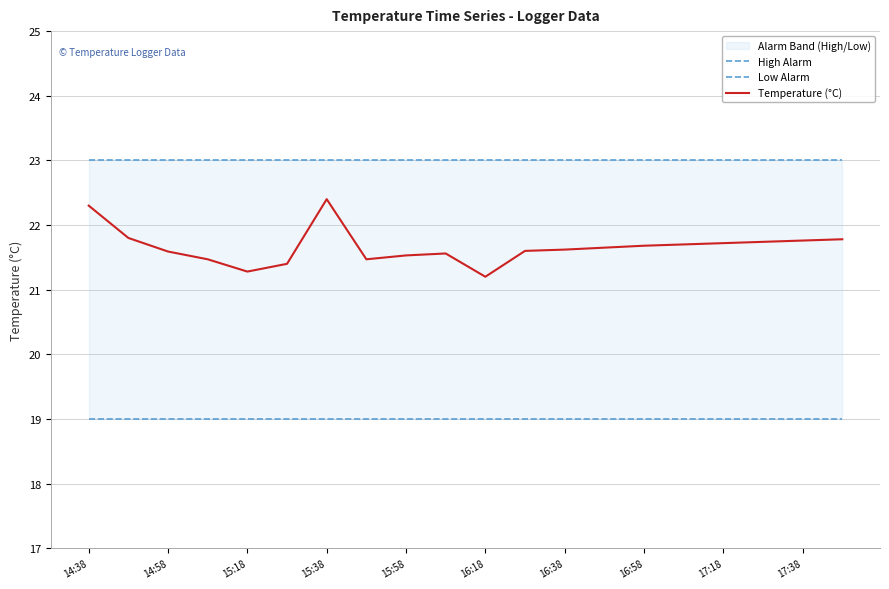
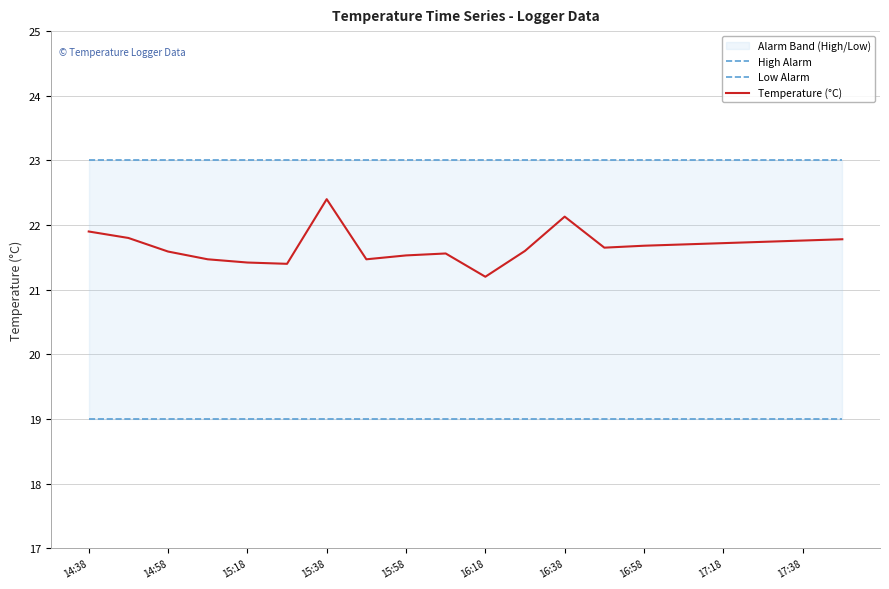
  {
    "Alarm Band (High/Low)": {
      "14:38": 23.0,
      "14:58": 23.0,
      "15:18": 23.0,
      "15:38": 23.0,
      "15:58": 23.0,
      "16:18": 23.0,
      "16:38": 23.0,
      "16:58": 23.0,
      "17:18": 23.0,
      "17:38": 23.0
    },
    "Low Alarm": {
      "14:38": 19.0,
      "14:58": 19.0,
      "15:18": 19.0,
      "15:38": 19.0,
      "15:58": 19.0,
      "16:18": 19.0,
      "16:38": 19.0,
      "16:58": 19.0,
      "17:18": 19.0,
      "17:38": 19.0
    },
    "Temperature (°C)": {
-     "14:38": 22.3,
+     "14:38": 21.9,
      "14:58": 21.6,
-     "15:18": 21.3,
+     "15:18": 21.4,
      "15:38": 22.4,
      "15:58": 21.5,
      "16:18": 21.2,
-     "16:38": 21.6,
+     "16:38": 22.1,
      "16:58": 21.7,
      "17:18": 21.7,
      "17:38": 21.8
    }
  }
